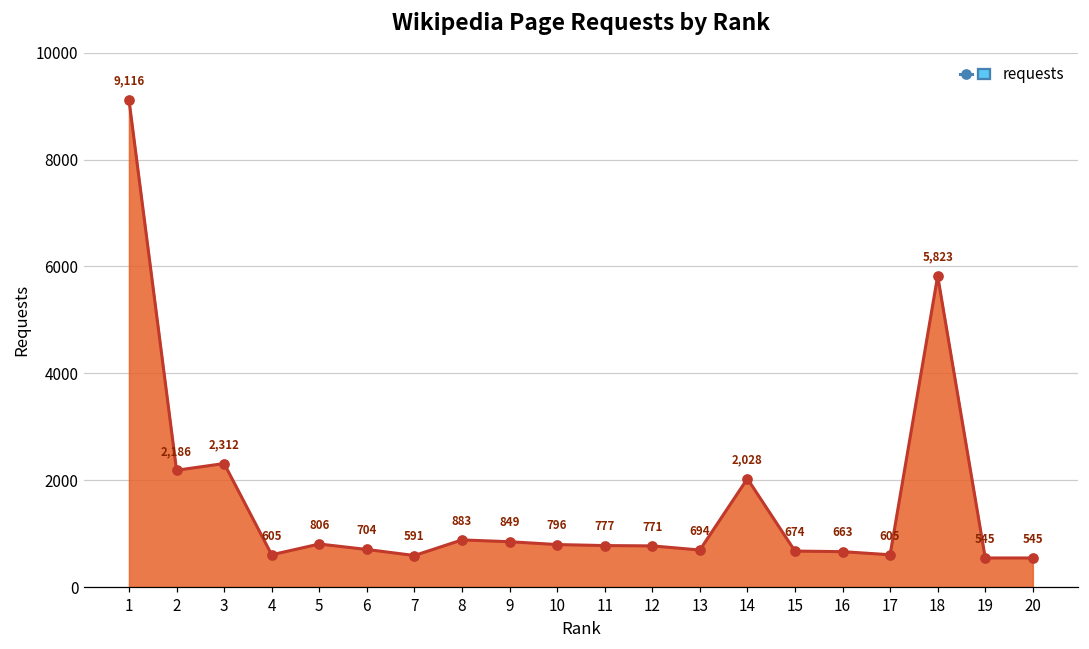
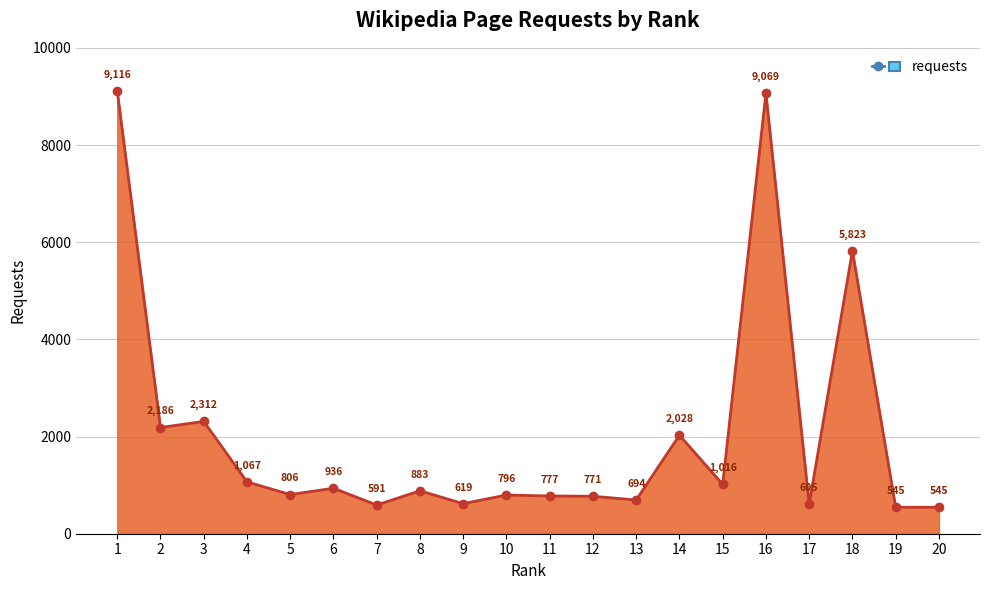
  {
    "1": "9,116",
    "2": "2,186",
    "3": "2,312",
-   "4": "605",
+   "4": "1,067",
    "5": "806",
-   "6": "704",
+   "6": "936",
    "7": "591",
    "8": "883",
-   "9": "849",
+   "9": "619",
    "10": "796",
    "11": "777",
    "12": "771",
    "13": "694",
    "14": "2,028",
-   "15": "674",
-   "16": "663",
+   "15": "1,016",
+   "16": "9,069",
    "17": "605",
    "18": "5,823",
    "19": "545",
    "20": "545"
  }
